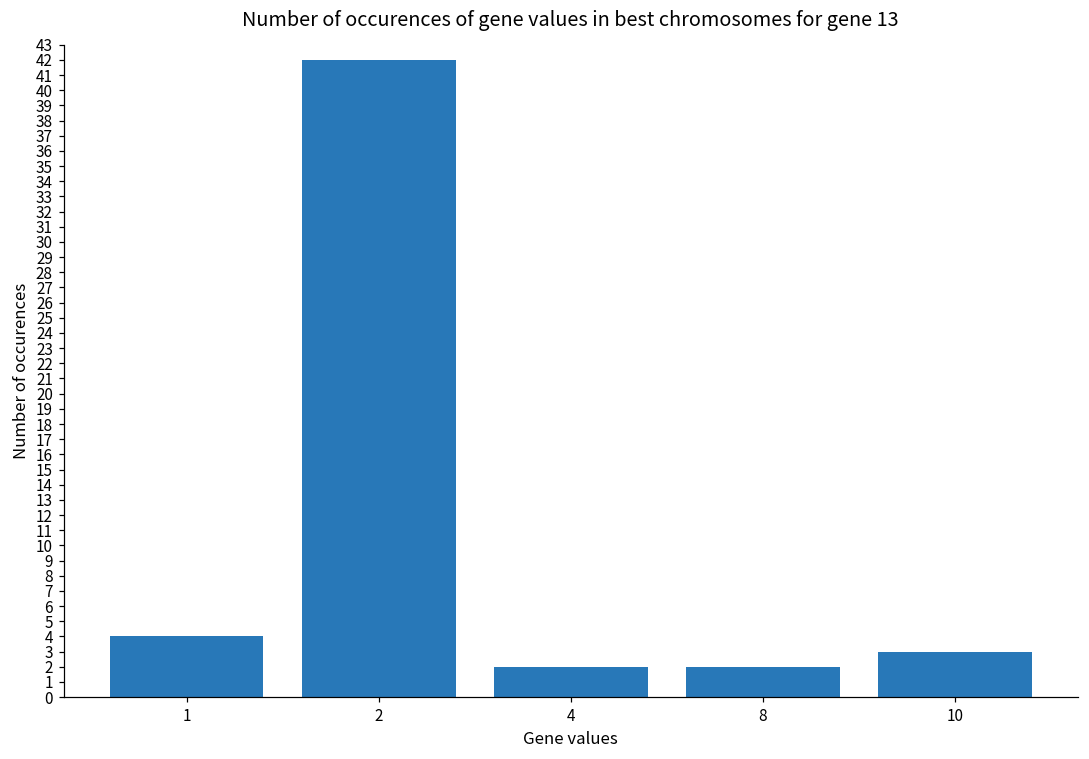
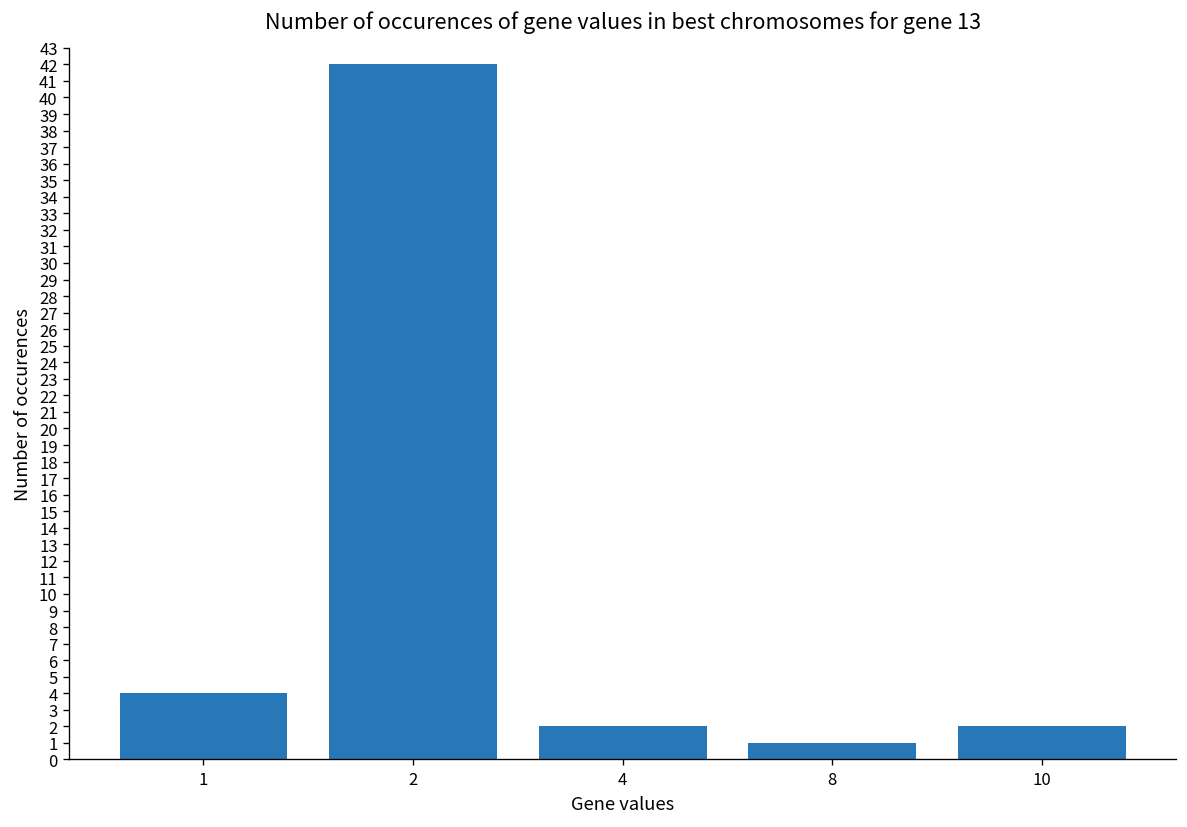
  {
    "1": 4,
    "2": 42,
    "4": 2,
-   "8": 2,
-   "10": 3
+   "8": 1,
+   "10": 2
  }
